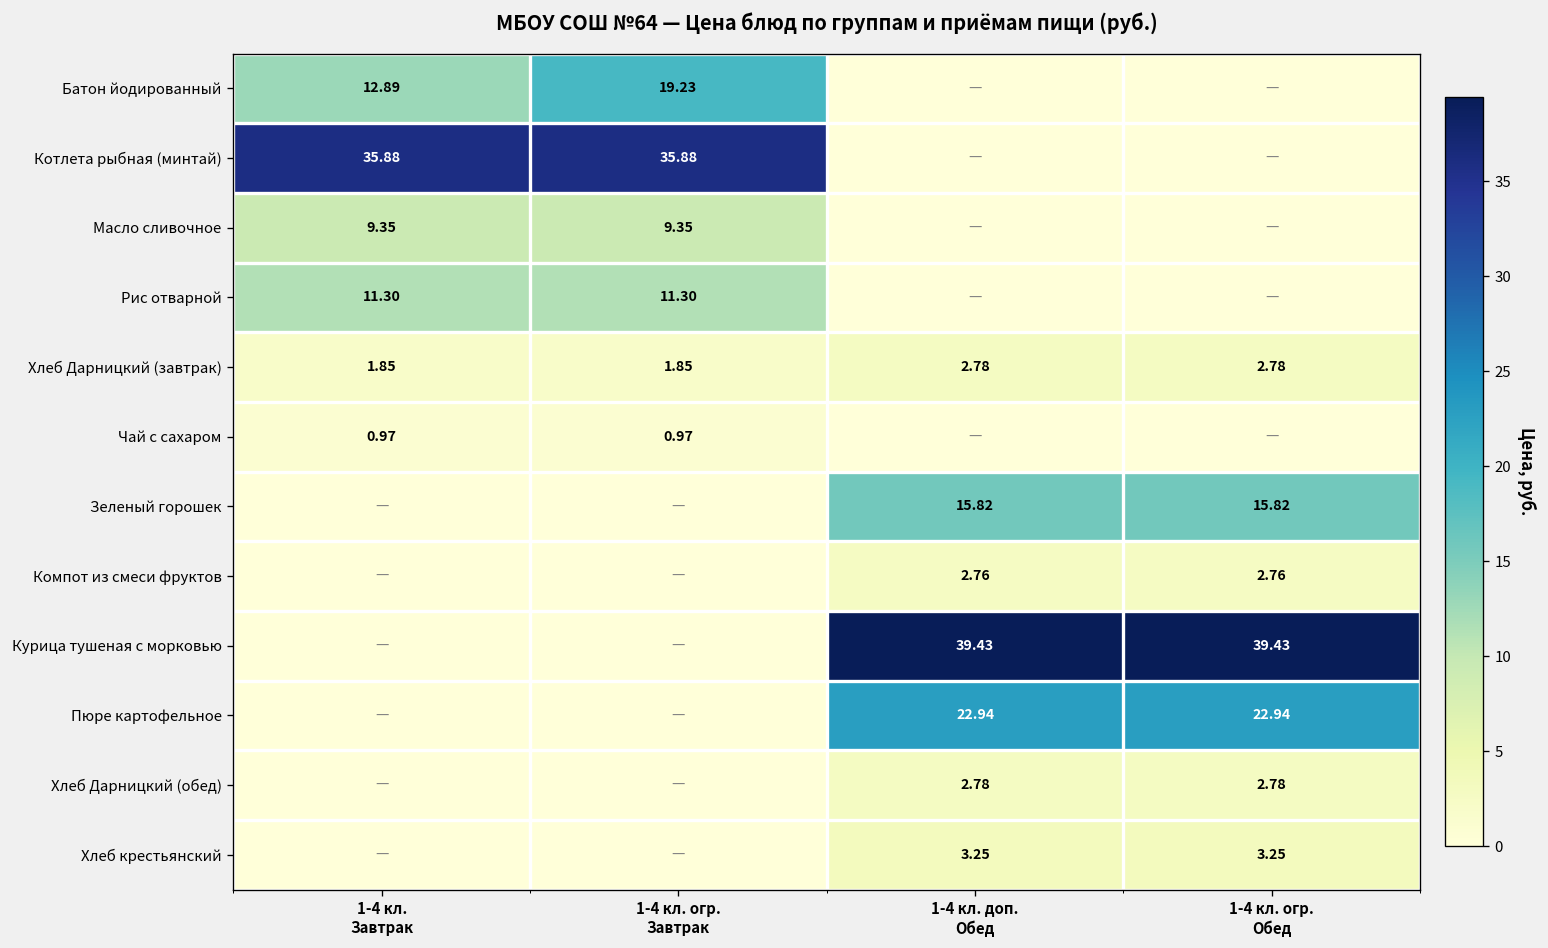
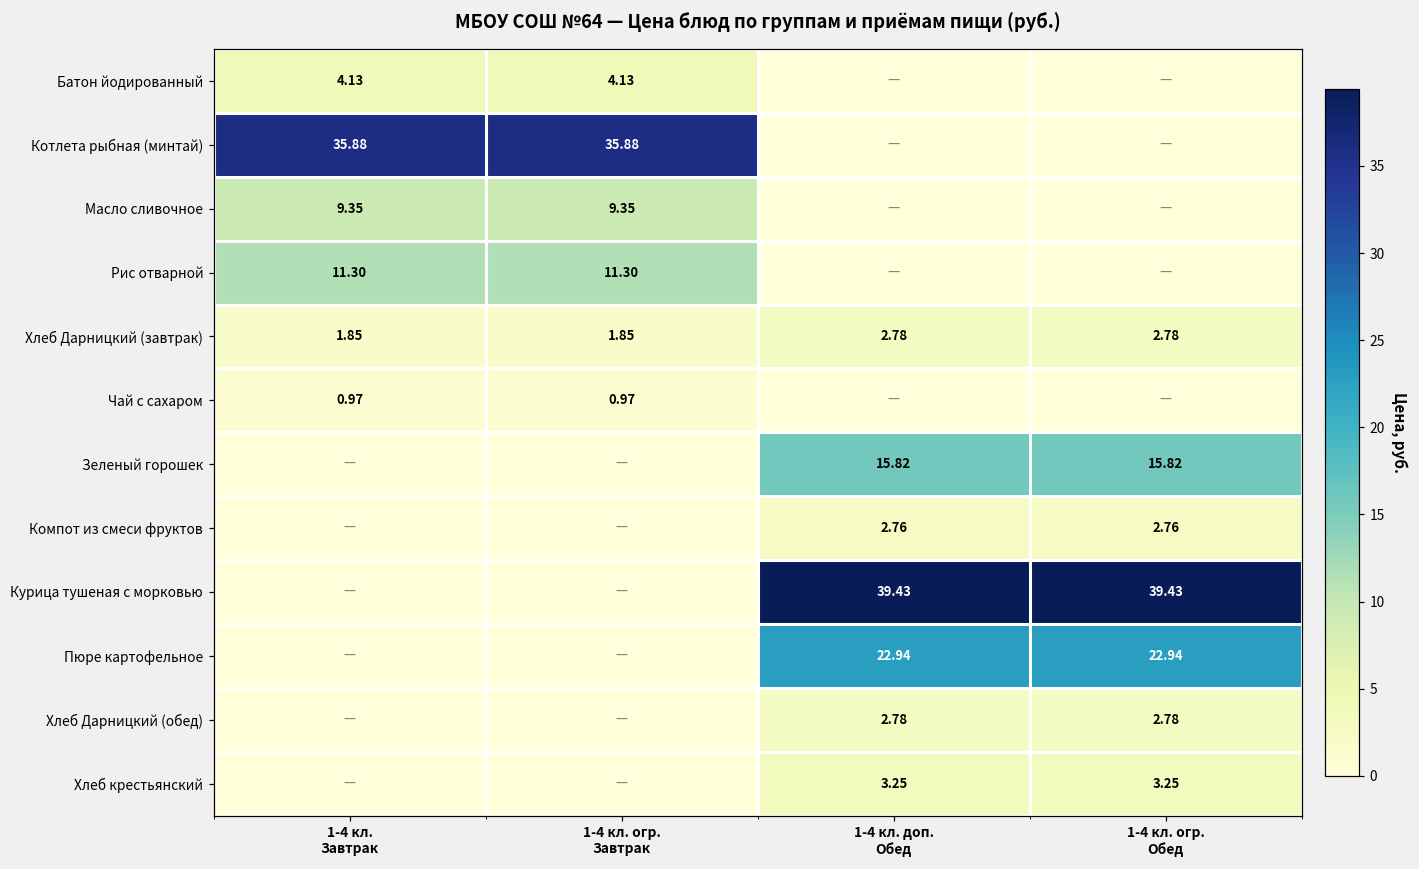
  {
    "Батон йодированный": {
-     "1-4 кл. Завтрак": 12.89,
-     "1-4 кл. огр. Завтрак": 19.23
+     "1-4 кл. Завтрак": 4.13,
+     "1-4 кл. огр. Завтрак": 4.13
    },
    "Котлета рыбная (минтай)": {
      "1-4 кл. Завтрак": 35.88,
      "1-4 кл. огр. Завтрак": 35.88
    },
    "Масло сливочное": {
      "1-4 кл. Завтрак": 9.35,
      "1-4 кл. огр. Завтрак": 9.35
    },
    "Рис отварной": {
      "1-4 кл. Завтрак": 11.30,
      "1-4 кл. огр. Завтрак": 11.30
    },
    "Хлеб Дарницкий (завтрак)": {
      "1-4 кл. Завтрак": 1.85,
      "1-4 кл. огр. Завтрак": 1.85,
      "1-4 кл. доп. Обед": 2.78,
      "1-4 кл. огр. Обед": 2.78
    },
    "Чай с сахаром": {
      "1-4 кл. Завтрак": 0.97,
      "1-4 кл. огр. Завтрак": 0.97
    },
    "Зеленый горошек": {
      "1-4 кл. доп. Обед": 15.82,
      "1-4 кл. огр. Обед": 15.82
    },
    "Компот из смеси фруктов": {
      "1-4 кл. доп. Обед": 2.76,
      "1-4 кл. огр. Обед": 2.76
    },
    "Курица тушеная с морковью": {
      "1-4 кл. доп. Обед": 39.43,
      "1-4 кл. огр. Обед": 39.43
    },
    "Пюре картофельное": {
      "1-4 кл. доп. Обед": 22.94,
      "1-4 кл. огр. Обед": 22.94
    },
    "Хлеб Дарницкий (обед)": {
      "1-4 кл. доп. Обед": 2.78,
      "1-4 кл. огр. Обед": 2.78
    },
    "Хлеб крестьянский": {
      "1-4 кл. доп. Обед": 3.25,
      "1-4 кл. огр. Обед": 3.25
    }
  }
